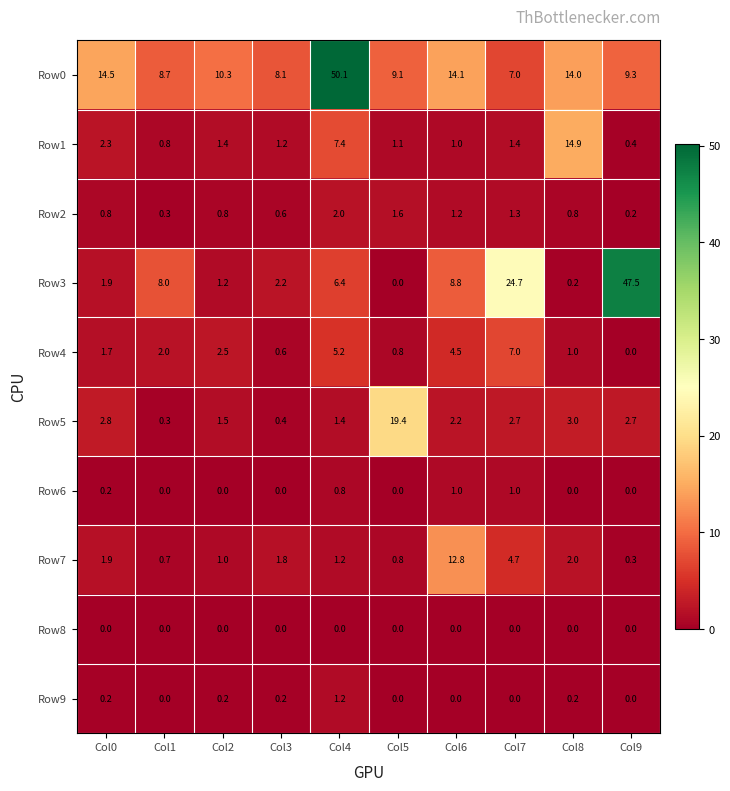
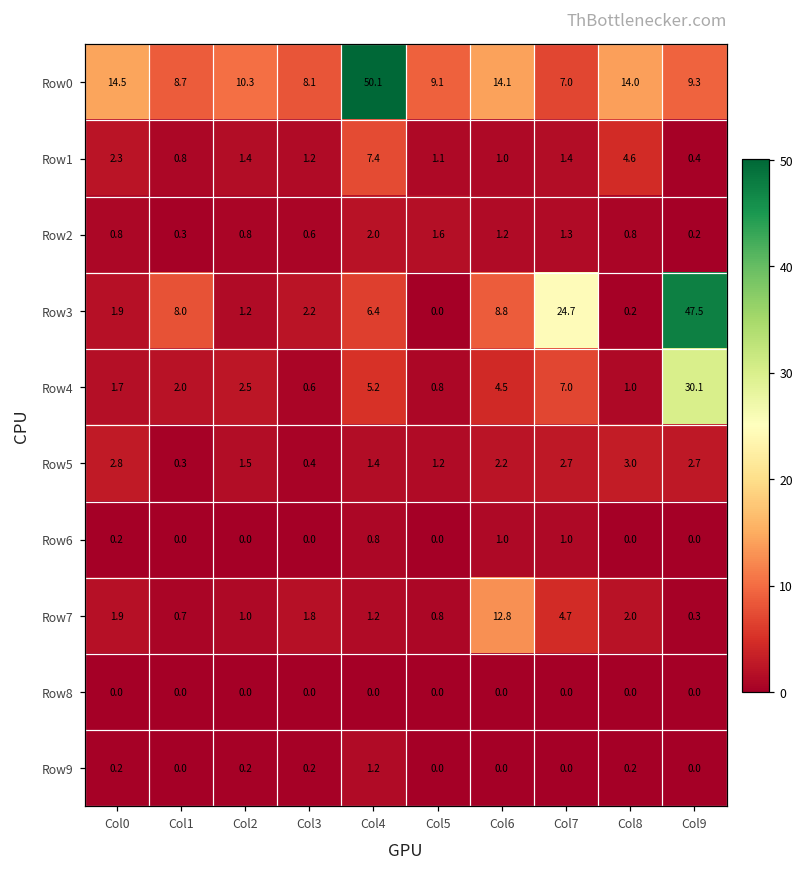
  {
    "Row0": {
      "Col0": 14.5,
      "Col1": 8.7,
      "Col2": 10.3,
      "Col3": 8.1,
      "Col4": 50.1,
      "Col5": 9.1,
      "Col6": 14.1,
      "Col7": 7.0,
      "Col8": 14.0,
      "Col9": 9.3
    },
    "Row1": {
      "Col0": 2.3,
      "Col1": 0.8,
      "Col2": 1.4,
      "Col3": 1.2,
      "Col4": 7.4,
      "Col5": 1.1,
      "Col6": 1.0,
      "Col7": 1.4,
-     "Col8": 14.9,
+     "Col8": 4.6,
      "Col9": 0.4
    },
    "Row2": {
      "Col0": 0.8,
      "Col1": 0.3,
      "Col2": 0.8,
      "Col3": 0.6,
      "Col4": 2.0,
      "Col5": 1.6,
      "Col6": 1.2,
      "Col7": 1.3,
      "Col8": 0.8,
      "Col9": 0.2
    },
    "Row3": {
      "Col0": 1.9,
      "Col1": 8.0,
      "Col2": 1.2,
      "Col3": 2.2,
      "Col4": 6.4,
      "Col5": 0.0,
      "Col6": 8.8,
      "Col7": 24.7,
      "Col8": 0.2,
      "Col9": 47.5
    },
    "Row4": {
      "Col0": 1.7,
      "Col1": 2.0,
      "Col2": 2.5,
      "Col3": 0.6,
      "Col4": 5.2,
      "Col5": 0.8,
      "Col6": 4.5,
      "Col7": 7.0,
      "Col8": 1.0,
-     "Col9": 0.0
+     "Col9": 30.1
    },
    "Row5": {
      "Col0": 2.8,
      "Col1": 0.3,
      "Col2": 1.5,
      "Col3": 0.4,
      "Col4": 1.4,
-     "Col5": 19.4,
+     "Col5": 1.2,
      "Col6": 2.2,
      "Col7": 2.7,
      "Col8": 3.0,
      "Col9": 2.7
    },
    "Row6": {
      "Col0": 0.2,
      "Col1": 0.0,
      "Col2": 0.0,
      "Col3": 0.0,
      "Col4": 0.8,
      "Col5": 0.0,
      "Col6": 1.0,
      "Col7": 1.0,
      "Col8": 0.0,
      "Col9": 0.0
    },
    "Row7": {
      "Col0": 1.9,
      "Col1": 0.7,
      "Col2": 1.0,
      "Col3": 1.8,
      "Col4": 1.2,
      "Col5": 0.8,
      "Col6": 12.8,
      "Col7": 4.7,
      "Col8": 2.0,
      "Col9": 0.3
    },
    "Row8": {
      "Col0": 0.0,
      "Col1": 0.0,
      "Col2": 0.0,
      "Col3": 0.0,
      "Col4": 0.0,
      "Col5": 0.0,
      "Col6": 0.0,
      "Col7": 0.0,
      "Col8": 0.0,
      "Col9": 0.0
    },
    "Row9": {
      "Col0": 0.2,
      "Col1": 0.0,
      "Col2": 0.2,
      "Col3": 0.2,
      "Col4": 1.2,
      "Col5": 0.0,
      "Col6": 0.0,
      "Col7": 0.0,
      "Col8": 0.2,
      "Col9": 0.0
    }
  }
